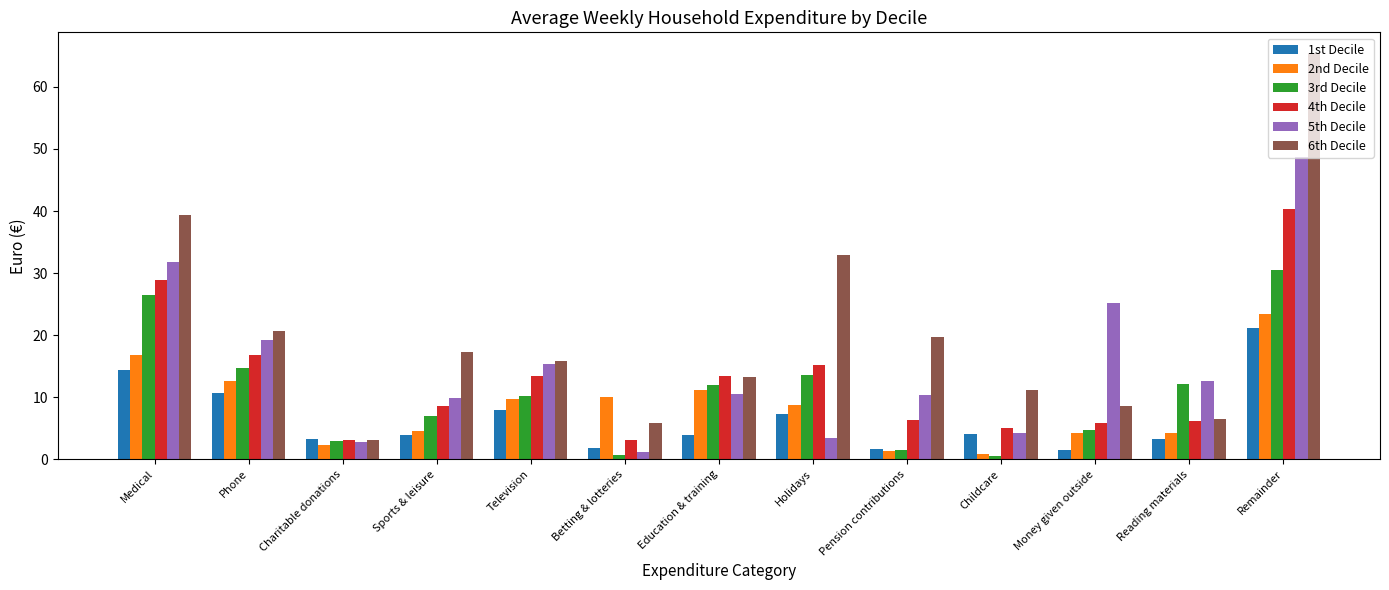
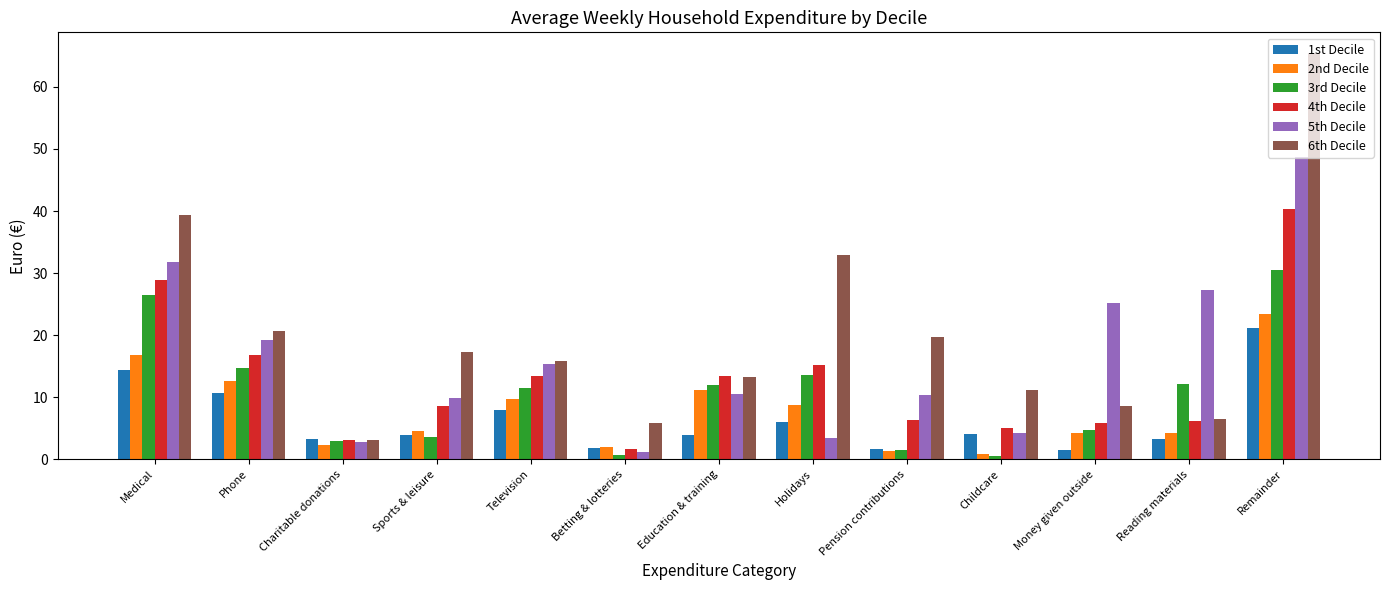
  {
    "1st Decile": {
      "Medical": 14,
      "Phone": 11,
      "Charitable donations": 3,
      "Sports & leisure": 4,
      "Television": 8,
      "Betting & lotteries": 2,
      "Education & training": 4,
-     "Holidays": 7,
+     "Holidays": 6,
      "Pension contributions": 2,
      "Childcare": 4,
      "Money given outside": 2,
      "Reading materials": 3,
      "Remainder": 21
    },
    "2nd Decile": {
      "Medical": 17,
      "Phone": 13,
      "Charitable donations": 2,
      "Sports & leisure": 5,
      "Television": 10,
-     "Betting & lotteries": 10,
+     "Betting & lotteries": 2,
      "Education & training": 11,
      "Holidays": 9,
      "Pension contributions": 1,
      "Childcare": 1,
      "Money given outside": 4,
      "Reading materials": 4,
      "Remainder": 23
    },
    "3rd Decile": {
      "Medical": 27,
      "Phone": 15,
      "Charitable donations": 3,
-     "Sports & leisure": 7,
-     "Television": 10,
+     "Sports & leisure": 4,
+     "Television": 12,
      "Betting & lotteries": 1,
      "Education & training": 12,
      "Holidays": 14,
      "Pension contributions": 1,
      "Childcare": 1,
      "Money given outside": 5,
      "Reading materials": 12,
      "Remainder": 31
    },
    "4th Decile": {
      "Medical": 29,
      "Phone": 17,
      "Charitable donations": 3,
      "Sports & leisure": 9,
      "Television": 13,
-     "Betting & lotteries": 3,
+     "Betting & lotteries": 2,
      "Education & training": 13,
      "Holidays": 15,
      "Pension contributions": 6,
      "Childcare": 5,
      "Money given outside": 6,
      "Reading materials": 6,
      "Remainder": 40
    },
    "5th Decile": {
      "Medical": 32,
      "Phone": 19,
      "Charitable donations": 3,
      "Sports & leisure": 10,
      "Television": 15,
      "Betting & lotteries": 1,
      "Education & training": 11,
      "Holidays": 3,
      "Pension contributions": 10,
      "Childcare": 4,
      "Money given outside": 25,
-     "Reading materials": 13
+     "Reading materials": 27
    },
    "6th Decile": {
      "Medical": 39,
      "Phone": 21,
      "Charitable donations": 3,
      "Sports & leisure": 17,
      "Television": 16,
      "Betting & lotteries": 6,
      "Education & training": 13,
      "Holidays": 33,
      "Pension contributions": 20,
      "Childcare": 11,
      "Money given outside": 9,
      "Reading materials": 7
    }
  }
